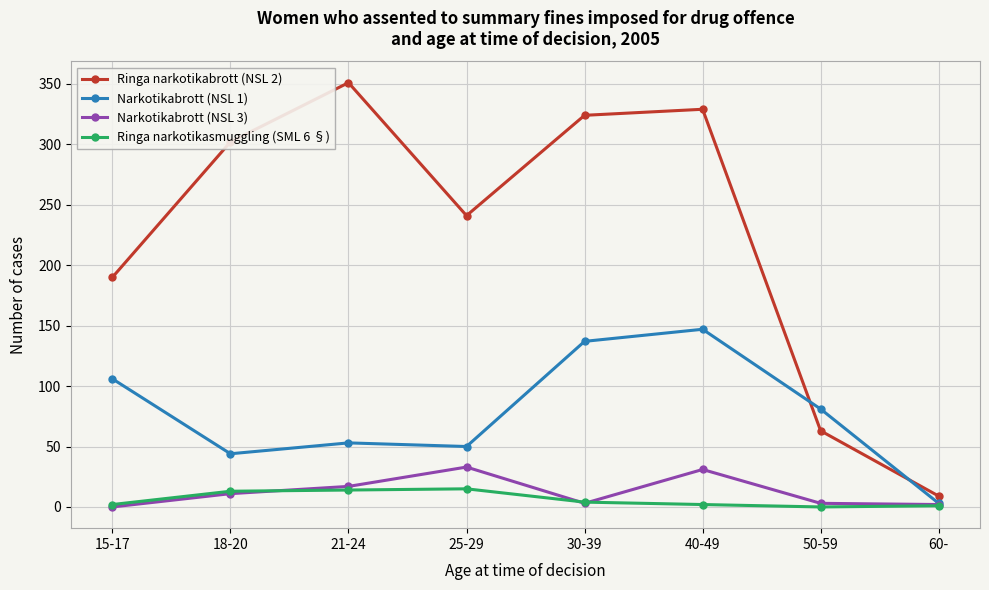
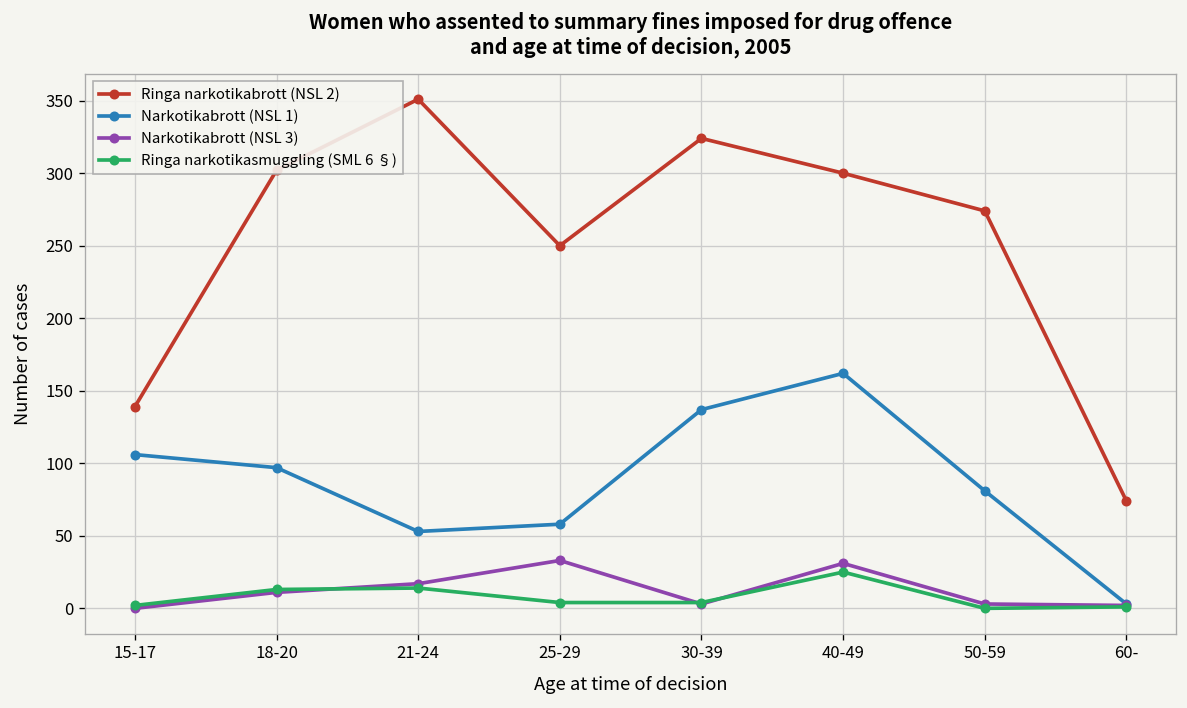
  {
    "Ringa narkotikabrott (NSL 2)": {
-     "15-17": 190,
+     "15-17": 139,
      "21-24": 351,
-     "25-29": 241,
+     "25-29": 250,
      "30-39": 324,
-     "40-49": 329,
-     "50-59": 63,
-     "60-": 9
+     "40-49": 300,
+     "50-59": 274,
+     "60-": 74
    },
    "Narkotikabrott (NSL 1)": {
      "15-17": 106,
-     "18-20": 44,
+     "18-20": 97,
      "21-24": 53,
-     "25-29": 50,
+     "25-29": 58,
      "30-39": 137,
-     "40-49": 147,
+     "40-49": 162,
      "50-59": 81
    },
    "Narkotikabrott (NSL 3)": {
      "21-24": 17,
      "25-29": 33,
      "40-49": 31,
      "50-59": 3
    },
    "Ringa narkotikasmuggling (SML 6 §)": {
      "21-24": 14,
-     "25-29": 15,
-     "40-49": 2,
+     "25-29": 4,
+     "40-49": 25,
      "50-59": 0
    }
  }
